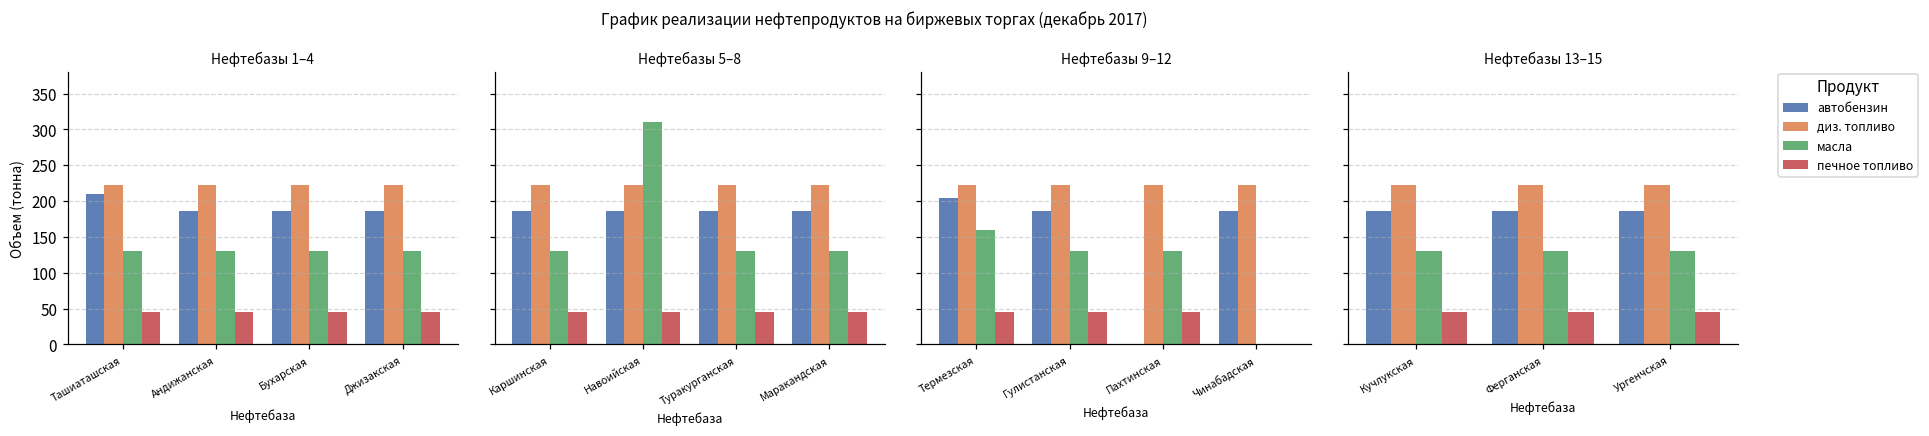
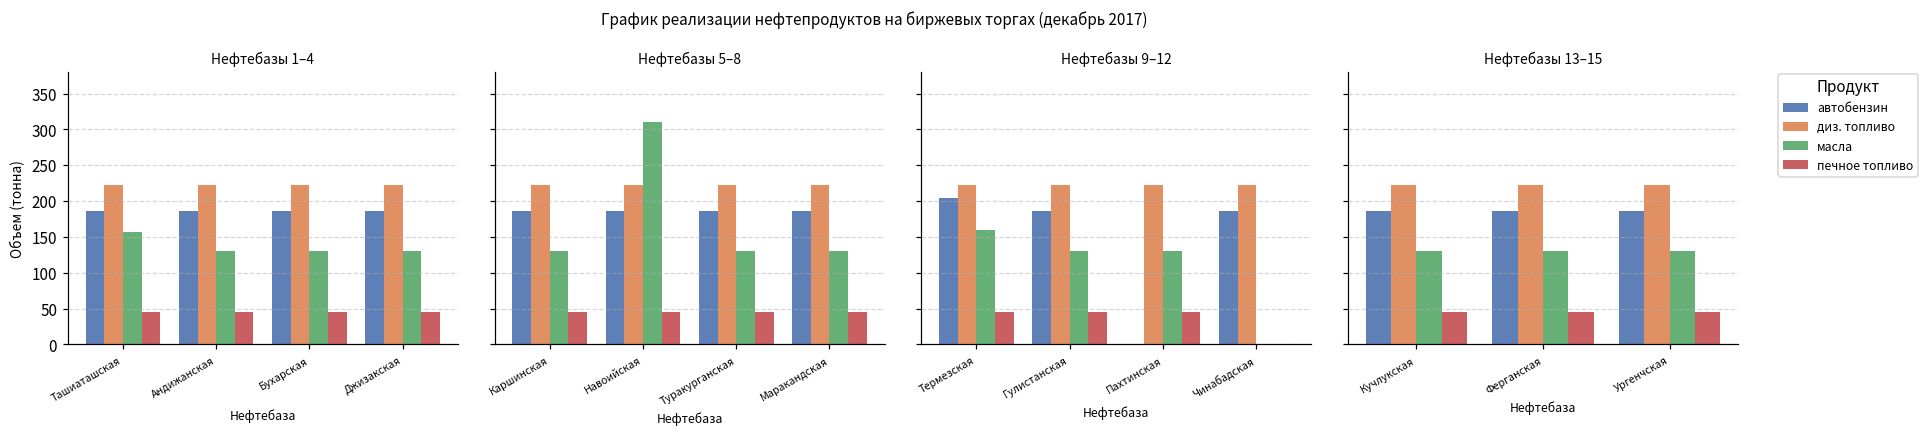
  {
    "Нефтебазы 1–4": {
      "автобензин": {
-       "Ташиаташская": 210,
+       "Ташиаташская": 190,
        "Андижанская": 190,
        "Бухарская": 190,
        "Джизакская": 190
      },
      "масла": {
-       "Ташиаташская": 130,
+       "Ташиаташская": 160,
        "Андижанская": 130,
        "Бухарская": 130,
        "Джизакская": 130
      }
    }
  }
